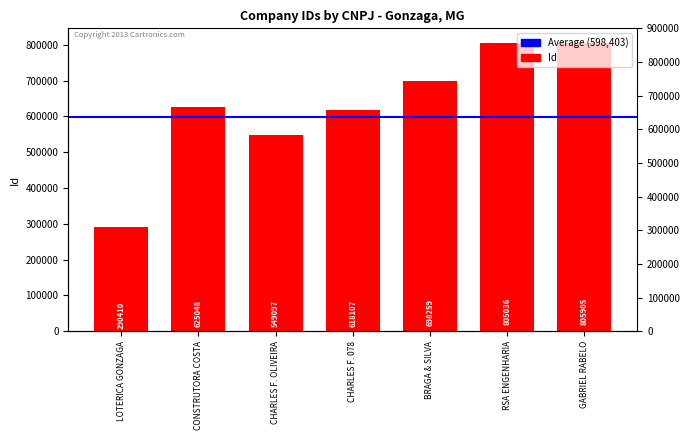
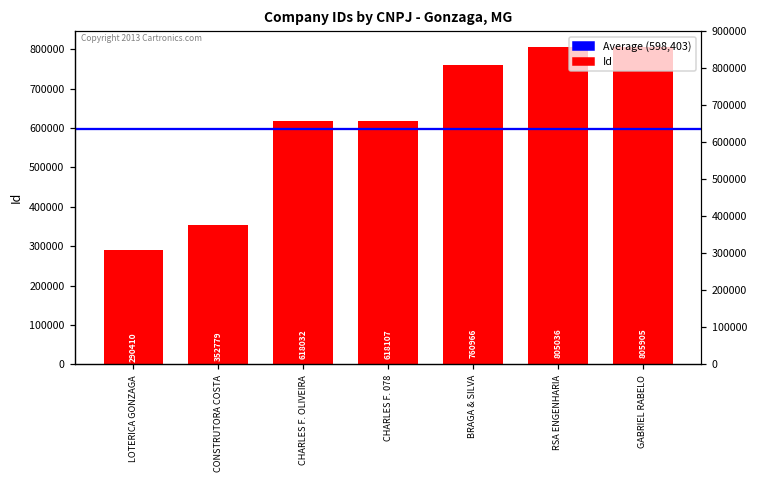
  {
    "LOTERICA GONZAGA": 290410,
-   "CONSTRUTORA COSTA": 625048,
-   "CHARLES F. OLIVEIRA": 549097,
+   "CONSTRUTORA COSTA": 352779,
+   "CHARLES F. OLIVEIRA": 618032,
    "CHARLES F. 078": 618107,
-   "BRAGA & SILVA": 698259,
+   "BRAGA & SILVA": 760966,
    "RSA ENGENHARIA": 805036
  }
